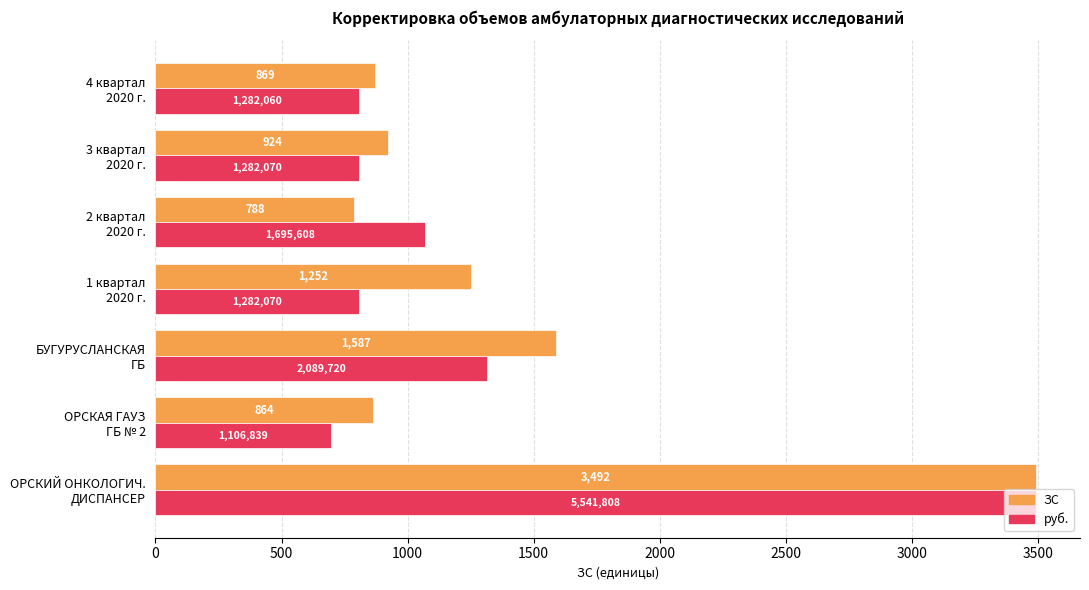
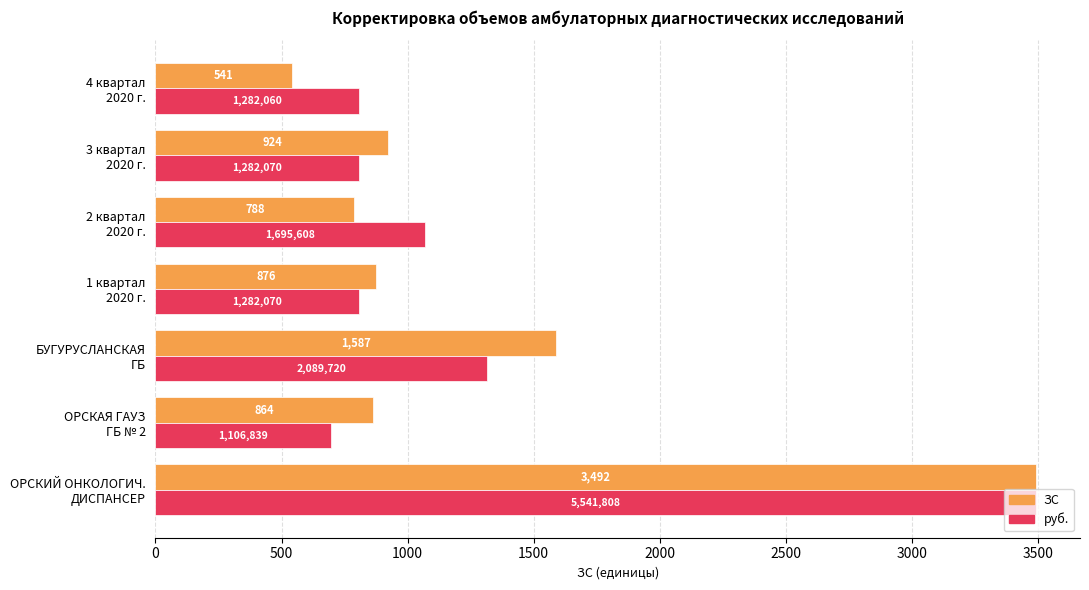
  {
    "ЗС": {
-     "4 квартал 2020 г.": "869",
+     "4 квартал 2020 г.": "541",
      "3 квартал 2020 г.": "924",
      "2 квартал 2020 г.": "788",
-     "1 квартал 2020 г.": "1,252",
+     "1 квартал 2020 г.": "876",
      "БУГУРУСЛАНСКАЯ ГБ": "1,587",
      "ОРСКАЯ ГАУЗ ГБ № 2": "864",
      "ОРСКИЙ ОНКОЛОГИЧ. ДИСПАНСЕР": "3,492"
    }
  }
